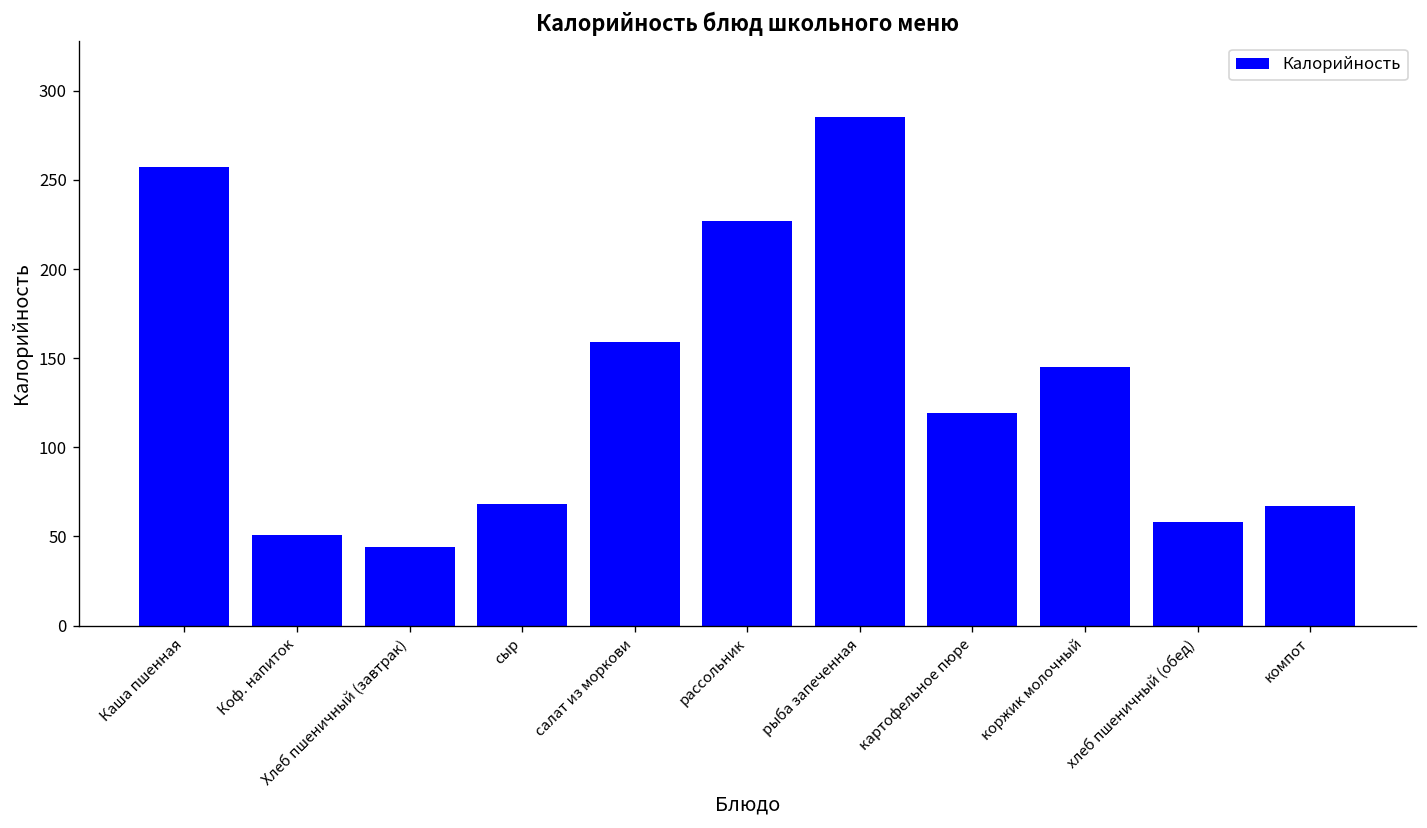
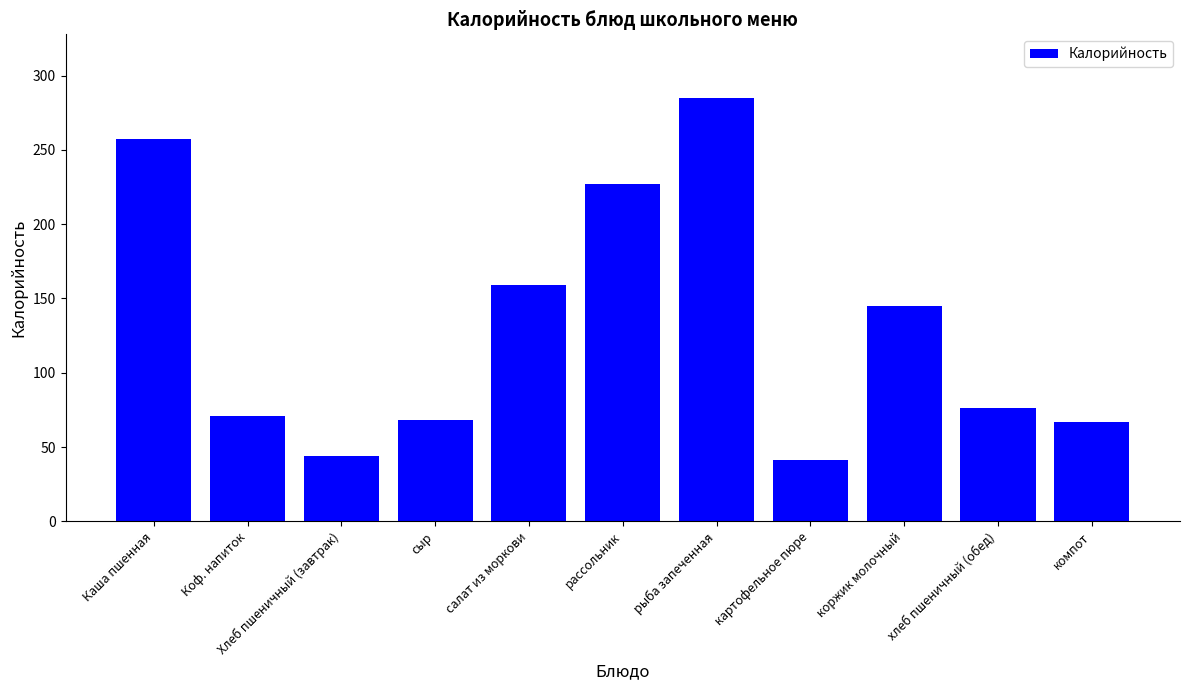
  {
    "Каша пшенная": 257,
-   "Коф. напиток": 51,
+   "Коф. напиток": 71,
    "Хлеб пшеничный (завтрак)": 44,
    "сыр": 68,
    "салат из моркови": 159,
    "рассольник": 227,
    "рыба запеченная": 285,
-   "картофельное пюре": 119,
+   "картофельное пюре": 41,
    "коржик молочный": 145,
-   "хлеб пшеничный (обед)": 58,
+   "хлеб пшеничный (обед)": 76,
    "компот": 67
  }
